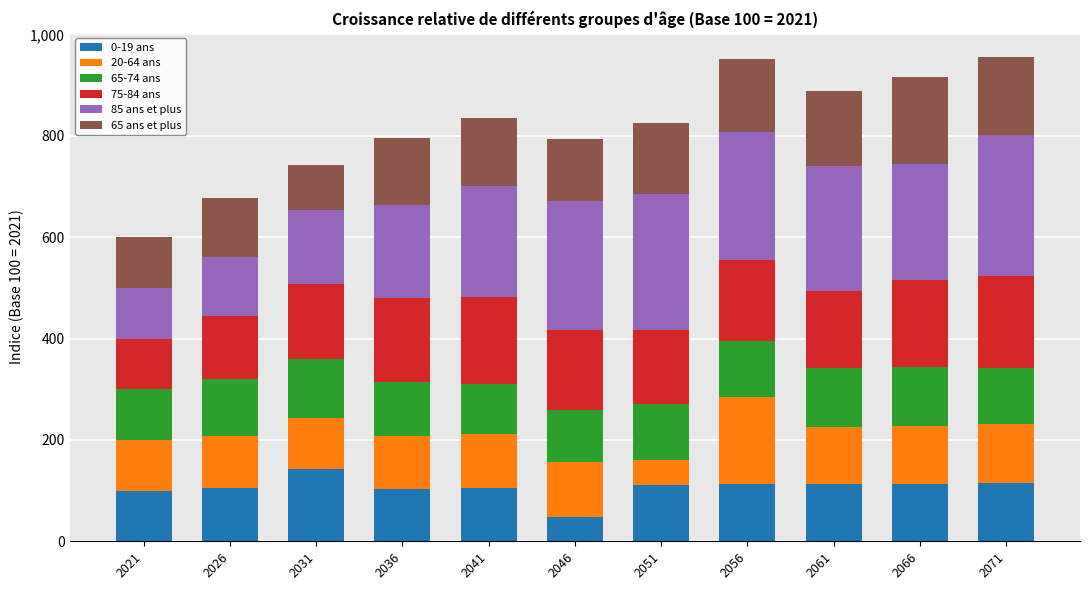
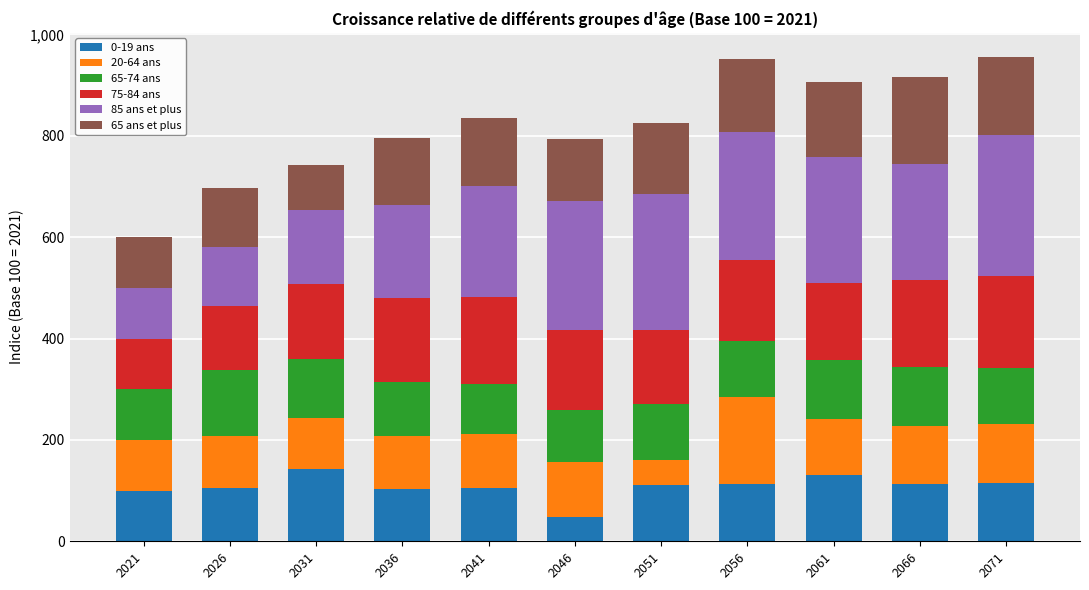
  {
    "0-19 ans": {
      "2021": 100,
      "2026": 100,
      "2031": 140,
      "2036": 100,
      "2041": 110,
      "2046": 50,
      "2051": 110,
      "2056": 110,
-     "2061": 110,
+     "2061": 130,
      "2066": 110,
      "2071": 110
    },
    "20-64 ans": {
      "2021": 100,
      "2026": 100,
      "2031": 100,
      "2036": 100,
      "2041": 110,
      "2046": 110,
      "2051": 50,
      "2056": 170,
      "2061": 110,
      "2066": 110,
      "2071": 120
    },
    "65-74 ans": {
      "2021": 100,
-     "2026": 110,
+     "2026": 130,
      "2031": 120,
      "2036": 110,
      "2041": 100,
      "2046": 100,
      "2051": 110,
      "2056": 110,
      "2061": 120,
      "2066": 120,
      "2071": 110
    },
    "75-84 ans": {
      "2021": 100,
      "2026": 130,
      "2031": 150,
      "2036": 170,
      "2041": 170,
      "2046": 160,
      "2051": 150,
      "2056": 160,
      "2061": 150,
      "2066": 170,
      "2071": 180
    },
    "85 ans et plus": {
      "2021": 100,
      "2026": 120,
      "2031": 150,
      "2036": 180,
      "2041": 220,
      "2046": 250,
      "2051": 270,
      "2056": 250,
      "2061": 250,
      "2066": 230,
      "2071": 280
    },
    "65 ans et plus": {
      "2021": 100,
      "2026": 120,
      "2031": 90,
      "2036": 130,
      "2041": 140,
      "2046": 120,
      "2051": 140,
      "2056": 140,
      "2061": 150,
      "2066": 170,
      "2071": 150
    }
  }
